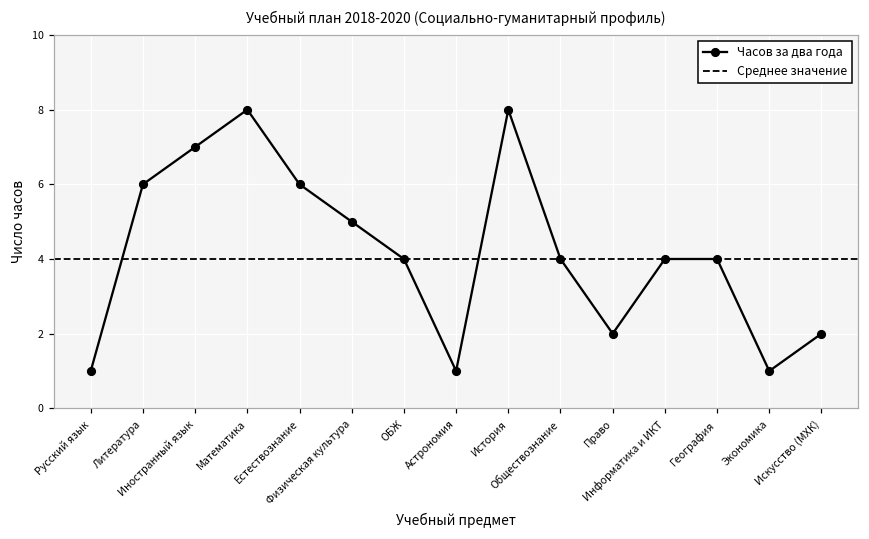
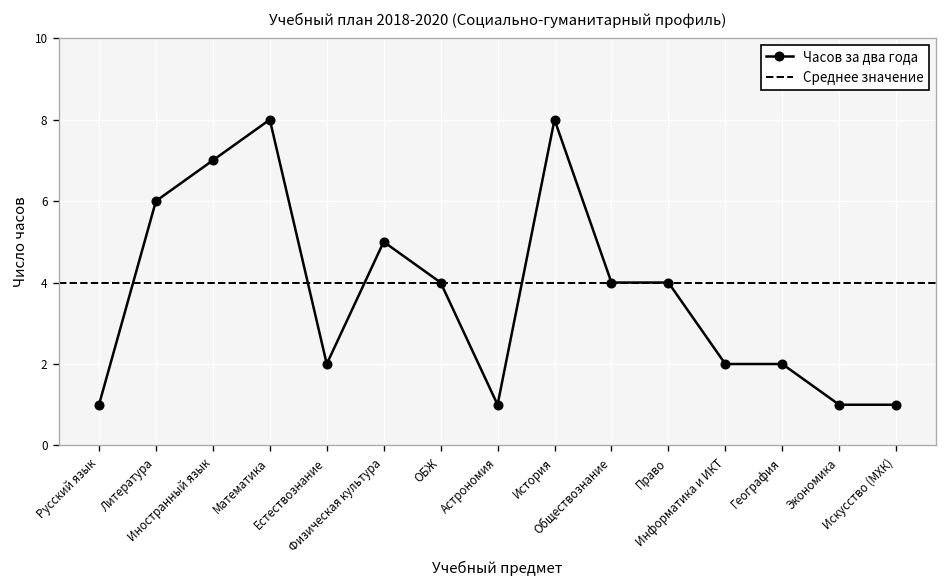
  {
    "Русский язык": 1,
    "Литература": 6,
    "Иностранный язык": 7,
    "Математика": 8,
-   "Естествознание": 6,
+   "Естествознание": 2,
    "Физическая культура": 5,
    "ОБЖ": 4,
    "Астрономия": 1,
    "История": 8,
    "Обществознание": 4,
-   "Право": 2,
-   "Информатика и ИКТ": 4,
-   "География": 4,
+   "Право": 4,
+   "Информатика и ИКТ": 2,
+   "География": 2,
    "Экономика": 1,
-   "Искусство (МХК)": 2
+   "Искусство (МХК)": 1
  }
